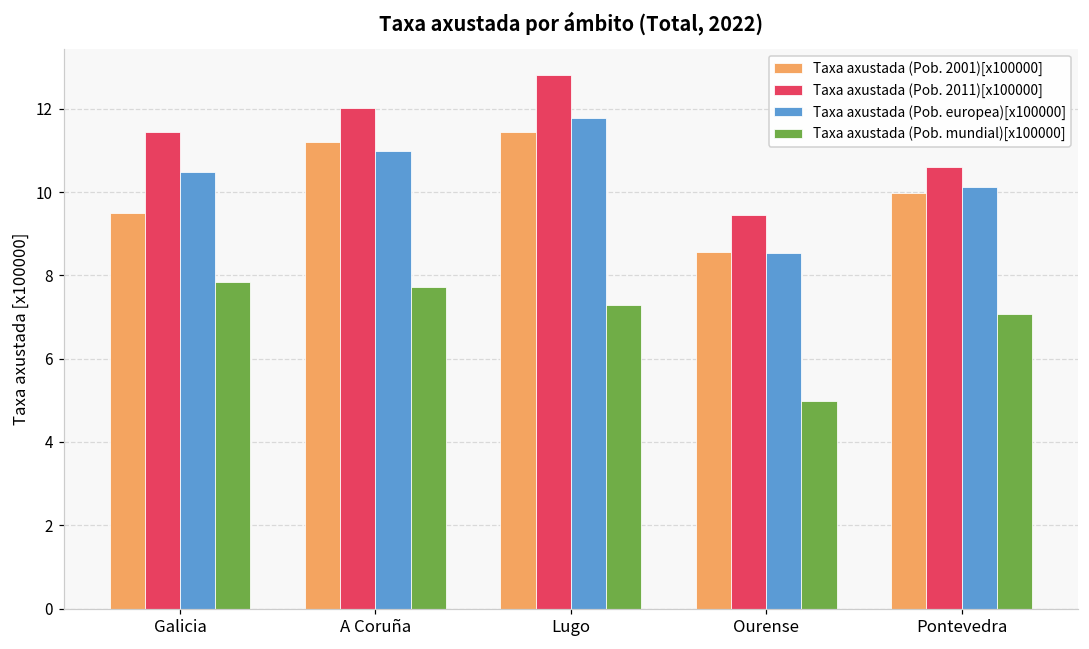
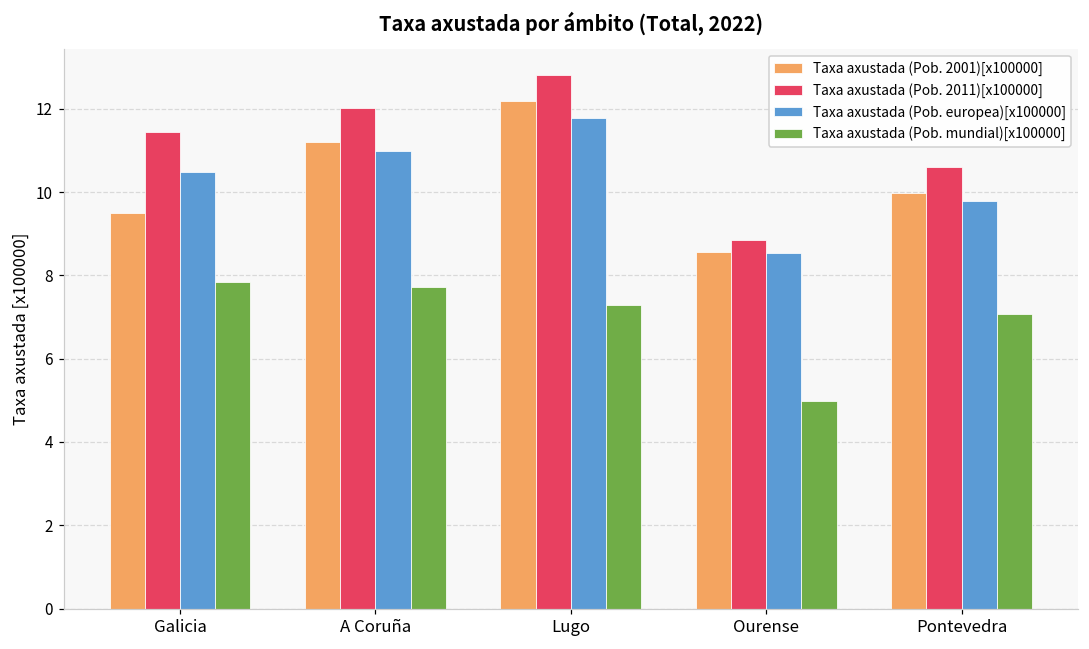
  {
    "Taxa axustada (Pob. 2001)[x100000]": {
      "Galicia": 9.5,
      "A Coruña": 11.2,
-     "Lugo": 11.4,
+     "Lugo": 12.2,
      "Ourense": 8.6,
      "Pontevedra": 10.0
    },
    "Taxa axustada (Pob. 2011)[x100000]": {
      "Galicia": 11.4,
      "A Coruña": 12.0,
      "Lugo": 12.8,
-     "Ourense": 9.5,
+     "Ourense": 8.9,
      "Pontevedra": 10.6
    },
    "Taxa axustada (Pob. europea)[x100000]": {
      "Galicia": 10.5,
      "A Coruña": 11.0,
      "Lugo": 11.8,
      "Ourense": 8.5,
-     "Pontevedra": 10.1
+     "Pontevedra": 9.8
    },
    "Taxa axustada (Pob. mundial)[x100000]": {
      "Galicia": 7.8,
      "A Coruña": 7.7,
      "Lugo": 7.3,
      "Ourense": 5.0,
      "Pontevedra": 7.1
    }
  }
